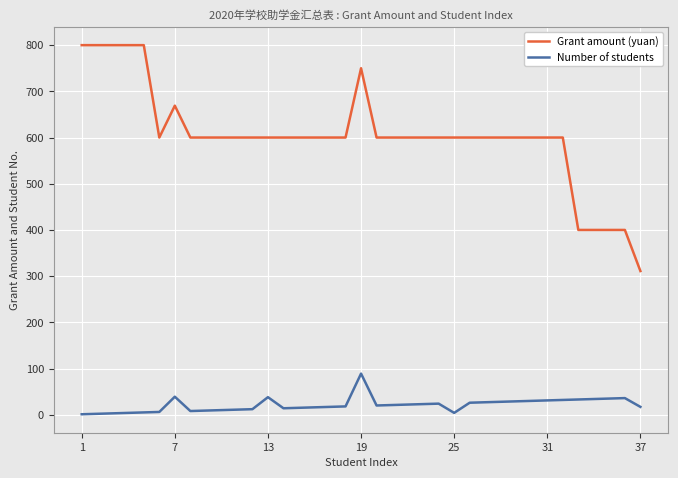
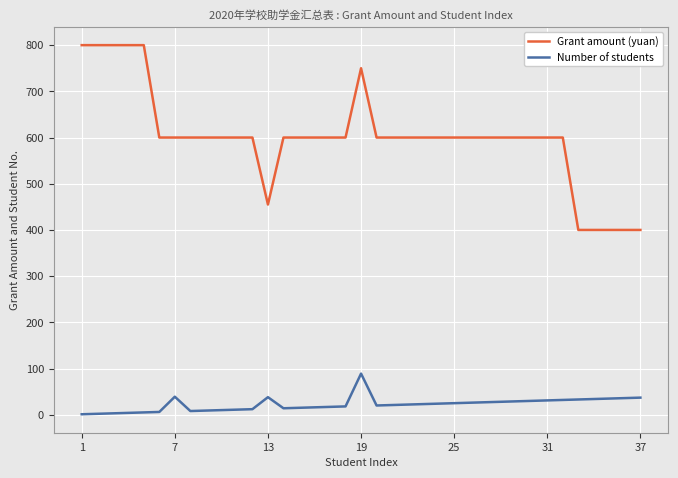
  {
    "Grant amount (yuan)": {
      "1": 800,
-     "7": 670,
-     "13": 600,
+     "7": 600,
+     "13": 460,
      "19": 750,
      "25": 600,
      "31": 600,
-     "37": 310
+     "37": 400
    },
    "Number of students": {
      "1": 0,
      "7": 40,
      "13": 40,
      "19": 90,
-     "25": 0,
+     "25": 30,
      "31": 30,
-     "37": 20
+     "37": 40
    }
  }
